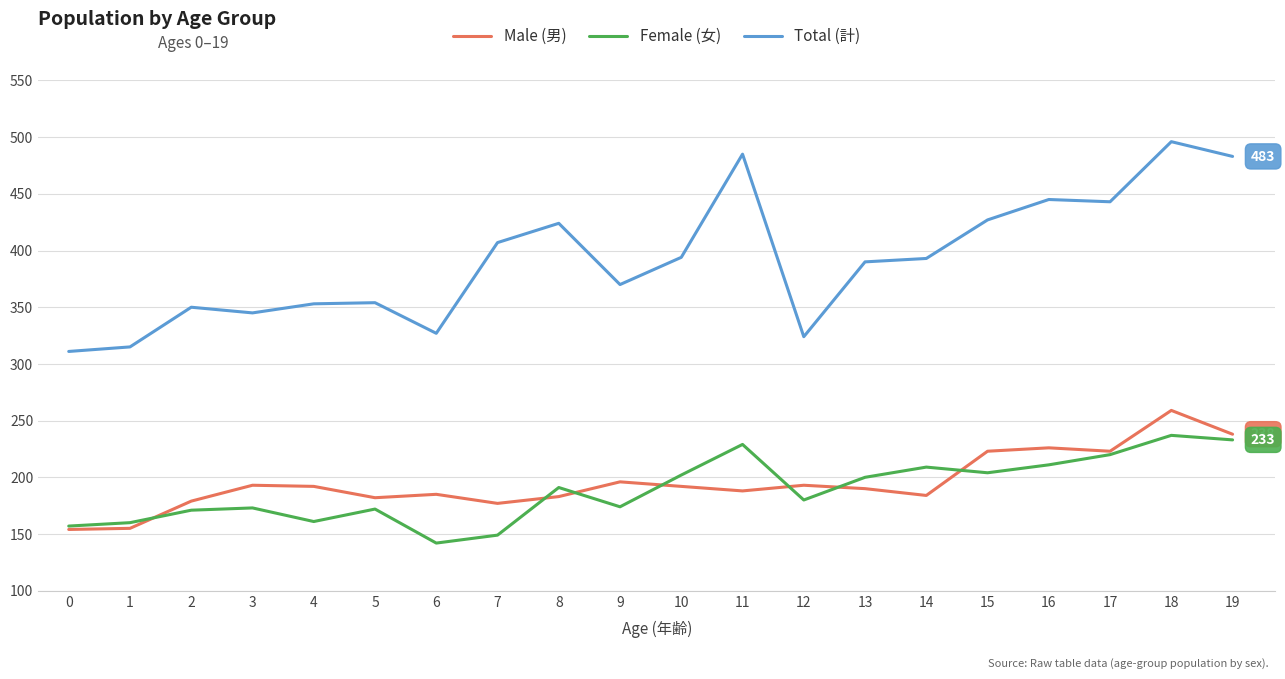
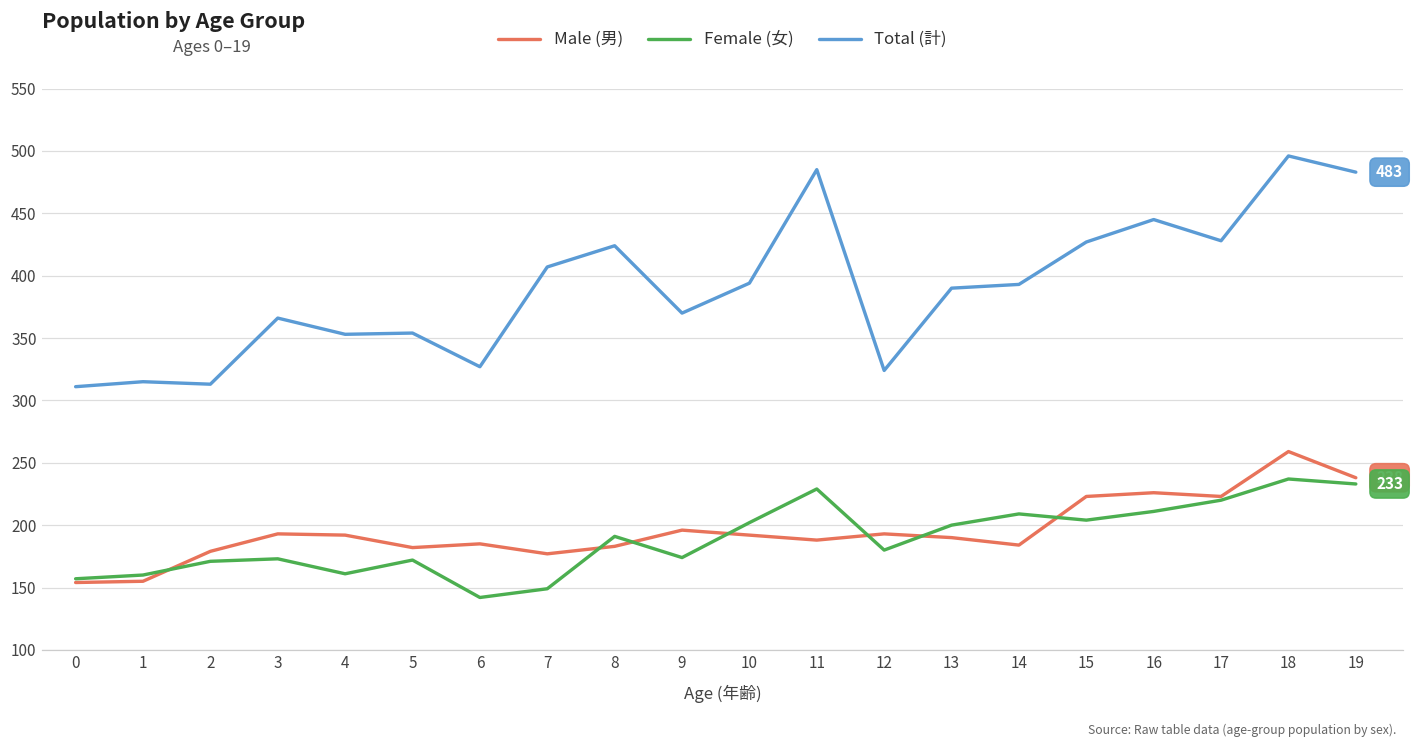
  {
    "Male (男)": {
      "0": 154,
      "1": 155,
      "2": 179,
      "3": 193,
      "4": 192,
      "5": 182,
      "6": 185,
      "7": 177,
      "8": 183,
      "9": 196,
      "10": 192,
      "11": 188,
      "12": 193,
      "13": 190,
      "14": 184,
      "15": 223,
      "16": 226,
      "17": 223,
      "18": 259
    },
    "Female (女)": {
      "0": 157,
      "1": 160,
      "2": 171,
      "3": 173,
      "4": 161,
      "5": 172,
      "6": 142,
      "7": 149,
      "8": 191,
      "9": 174,
      "10": 202,
      "11": 229,
      "12": 180,
      "13": 200,
      "14": 209,
      "15": 204,
      "16": 211,
      "17": 220,
      "18": 237
    },
    "Total (計)": {
      "0": 311,
      "1": 315,
-     "2": 350,
-     "3": 345,
+     "2": 313,
+     "3": 366,
      "4": 353,
      "5": 354,
      "6": 327,
      "7": 407,
      "8": 424,
      "9": 370,
      "10": 394,
      "11": 485,
      "12": 324,
      "13": 390,
      "14": 393,
      "15": 427,
      "16": 445,
-     "17": 443,
+     "17": 428,
      "18": 496
    }
  }
